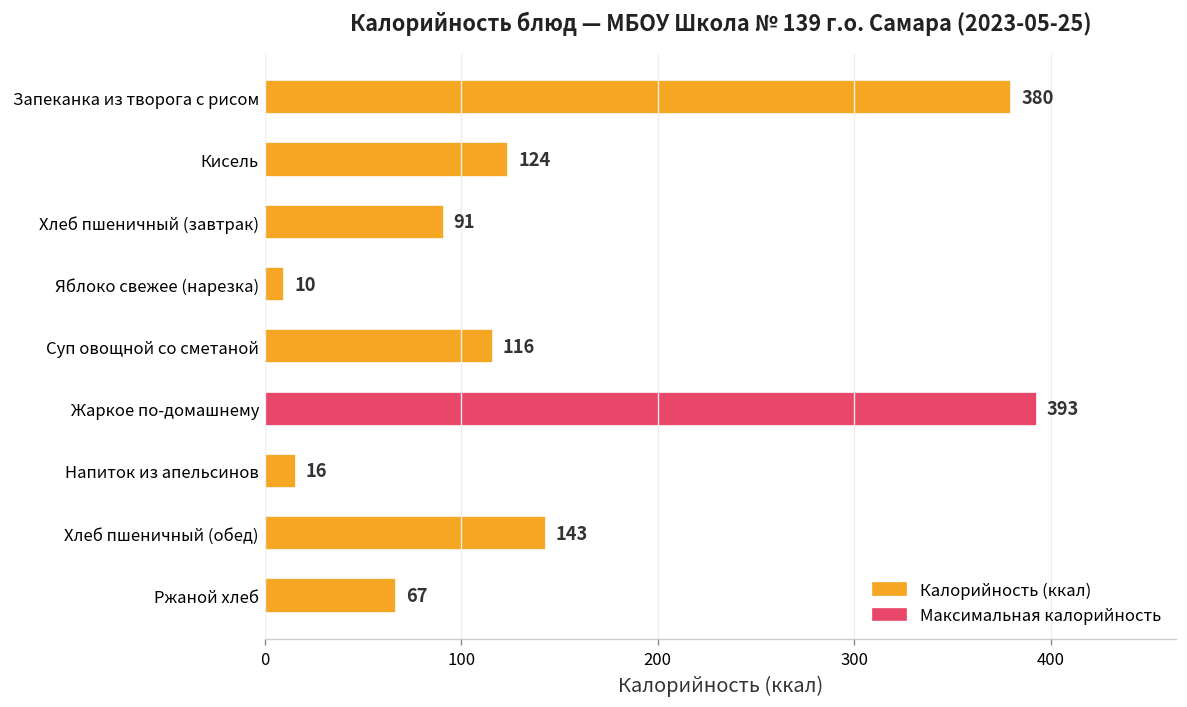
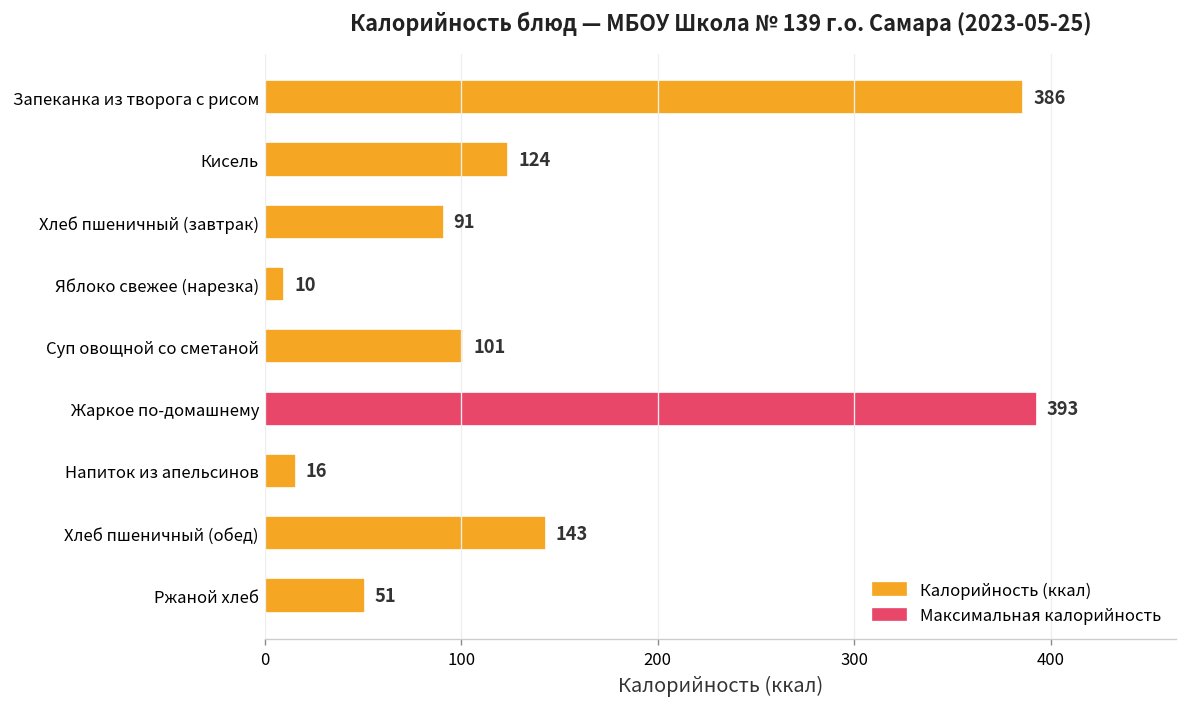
  {
-   "Запеканка из творога с рисом": 380,
+   "Запеканка из творога с рисом": 386,
    "Кисель": 124,
    "Хлеб пшеничный (завтрак)": 91,
    "Яблоко свежее (нарезка)": 10,
-   "Суп овощной со сметаной": 116,
+   "Суп овощной со сметаной": 101,
    "Жаркое по-домашнему": 393,
    "Напиток из апельсинов": 16,
    "Хлеб пшеничный (обед)": 143,
-   "Ржаной хлеб": 67
+   "Ржаной хлеб": 51
  }
